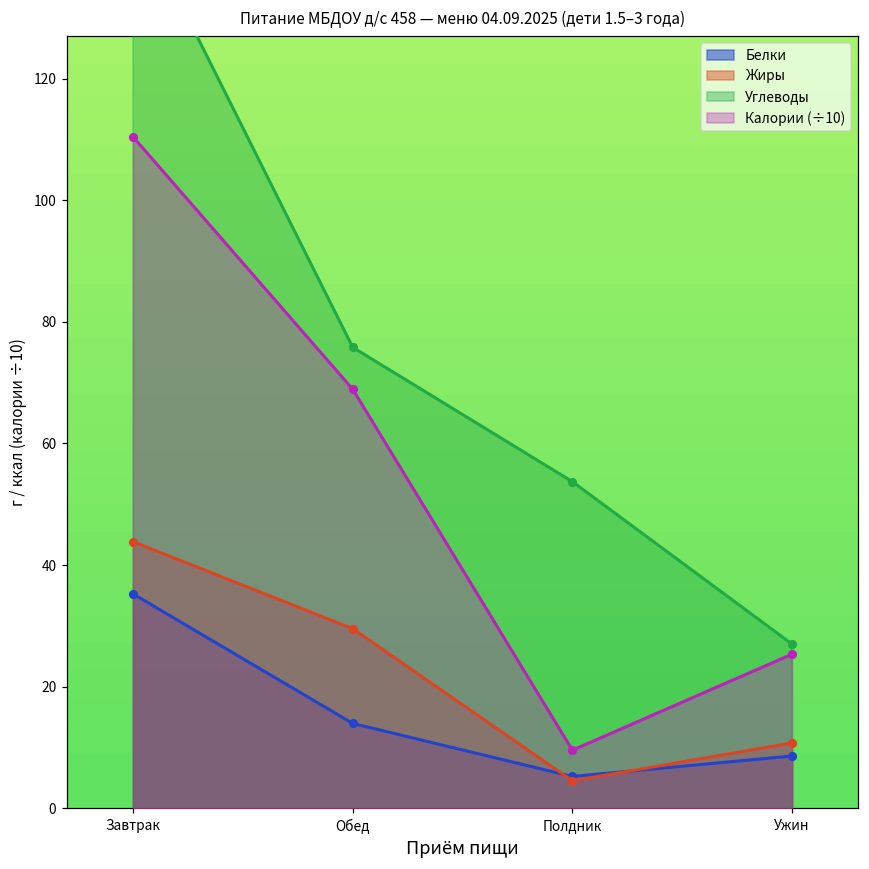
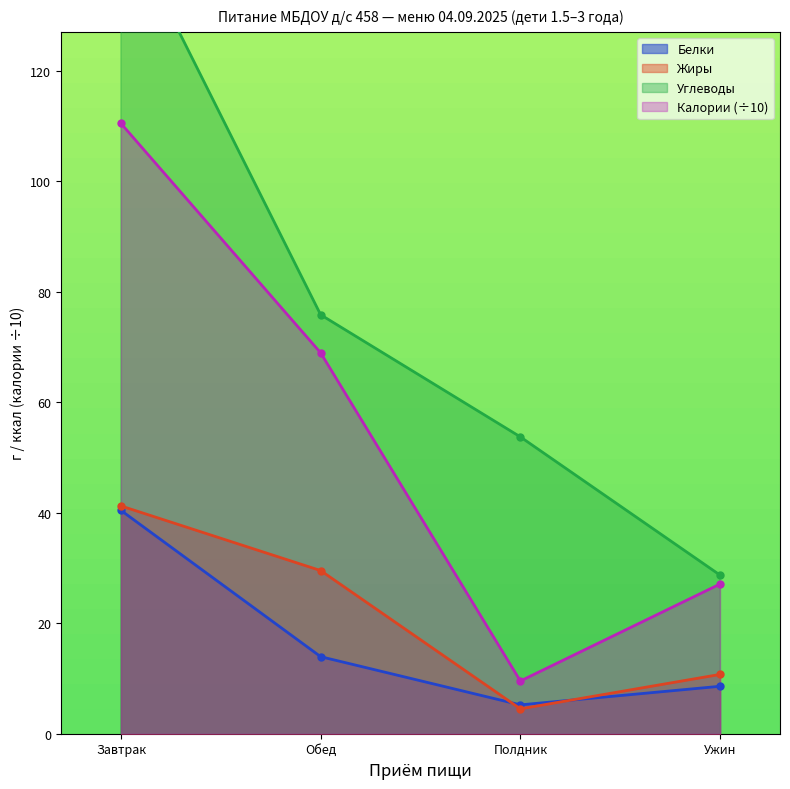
  {
    "Белки": {
-     "Завтрак": 35,
+     "Завтрак": 40,
      "Обед": 14,
      "Полдник": 5,
      "Ужин": 9
    },
    "Жиры": {
-     "Завтрак": 44,
+     "Завтрак": 41,
      "Обед": 30,
      "Полдник": 5,
      "Ужин": 11
    },
    "Углеводы": {
      "Обед": 76,
      "Полдник": 54,
-     "Ужин": 27
+     "Ужин": 29
    },
    "Калории (÷10)": {
      "Завтрак": 110,
      "Обед": 69,
      "Полдник": 10,
-     "Ужин": 25
+     "Ужин": 27
    }
  }
